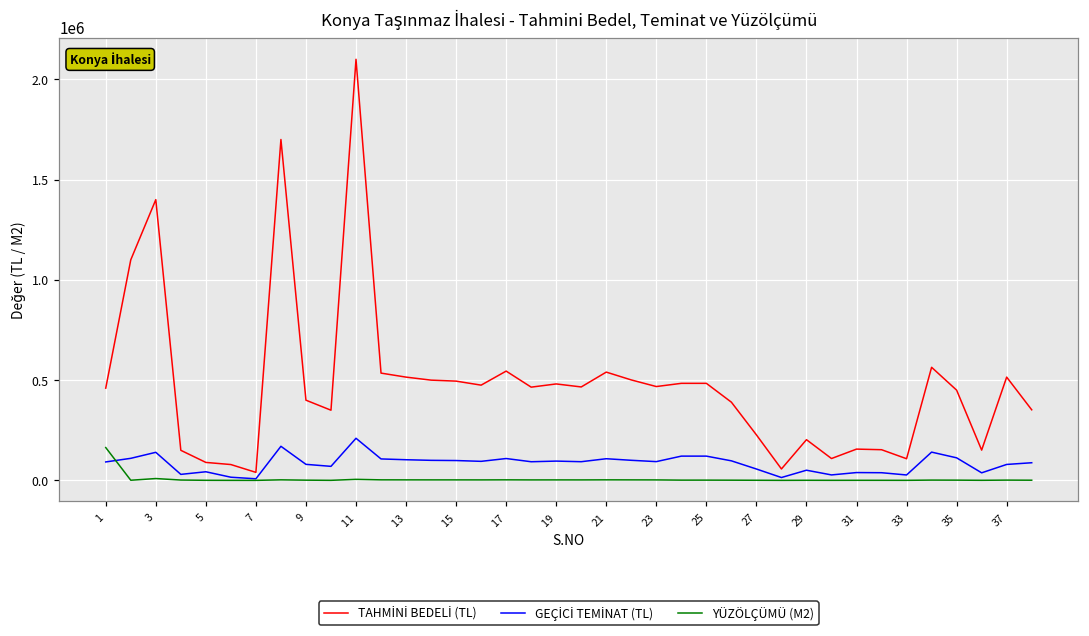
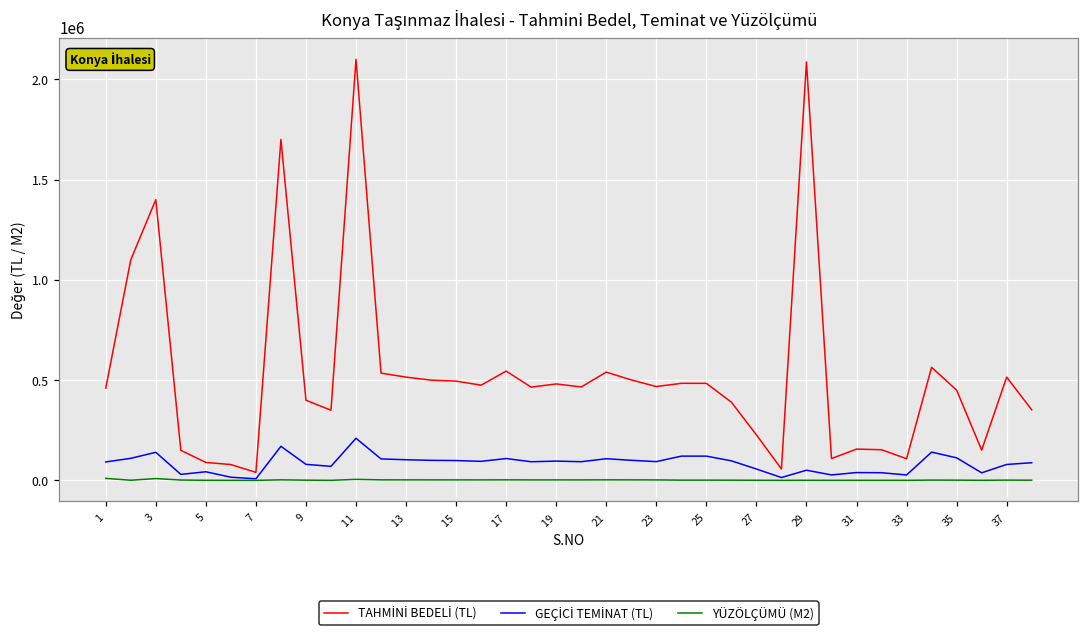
  {
    "TAHMİNİ BEDELİ (TL)": {
      "1": 460000,
      "3": 1400000,
      "5": 90000,
      "7": 40000,
      "9": 400000,
      "11": 2100000,
      "13": 520000,
      "15": 500000,
      "17": 550000,
      "19": 480000,
      "21": 540000,
      "23": 470000,
      "25": 480000,
      "27": 230000,
-     "29": 200000,
+     "29": 2090000,
      "31": 160000,
      "33": 110000,
      "35": 450000,
      "37": 520000
    },
    "GEÇİCİ TEMİNAT (TL)": {
      "1": 90000,
      "3": 140000,
      "5": 40000,
      "9": 80000,
      "11": 210000,
      "13": 100000,
      "15": 100000,
      "17": 110000,
      "19": 100000,
      "21": 110000,
      "23": 90000,
      "25": 120000,
      "27": 60000,
      "29": 50000,
      "31": 40000,
      "33": 30000,
      "35": 110000,
      "37": 80000
    },
    "YÜZÖLÇÜMÜ (M2)": {
-     "1": 160000,
+     "1": 10000,
      "3": 10000,
      "5": 0,
      "9": 0,
      "11": 10000,
      "13": 0,
      "15": 0,
      "17": 0,
      "19": 0,
      "21": 0,
      "23": 0,
      "25": 0,
      "27": 0,
      "29": 0,
      "31": 0,
      "33": 0,
      "35": 0,
      "37": 0
    }
  }
